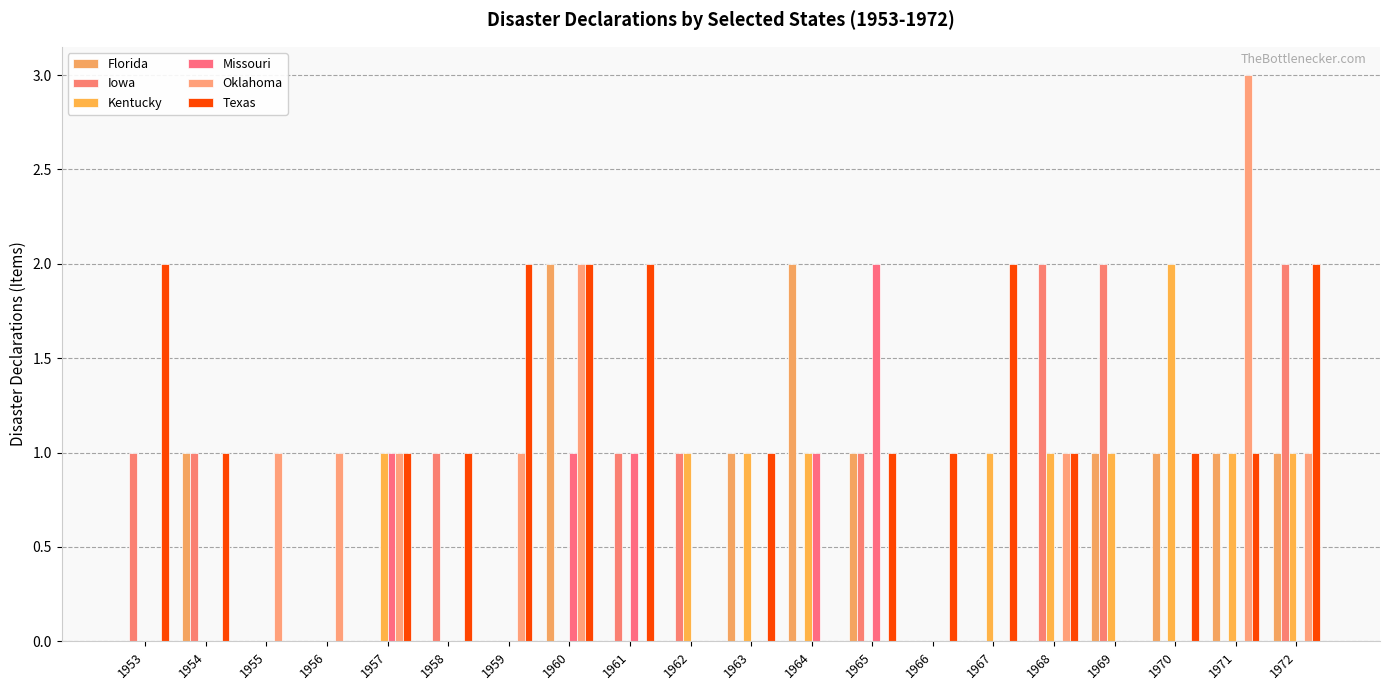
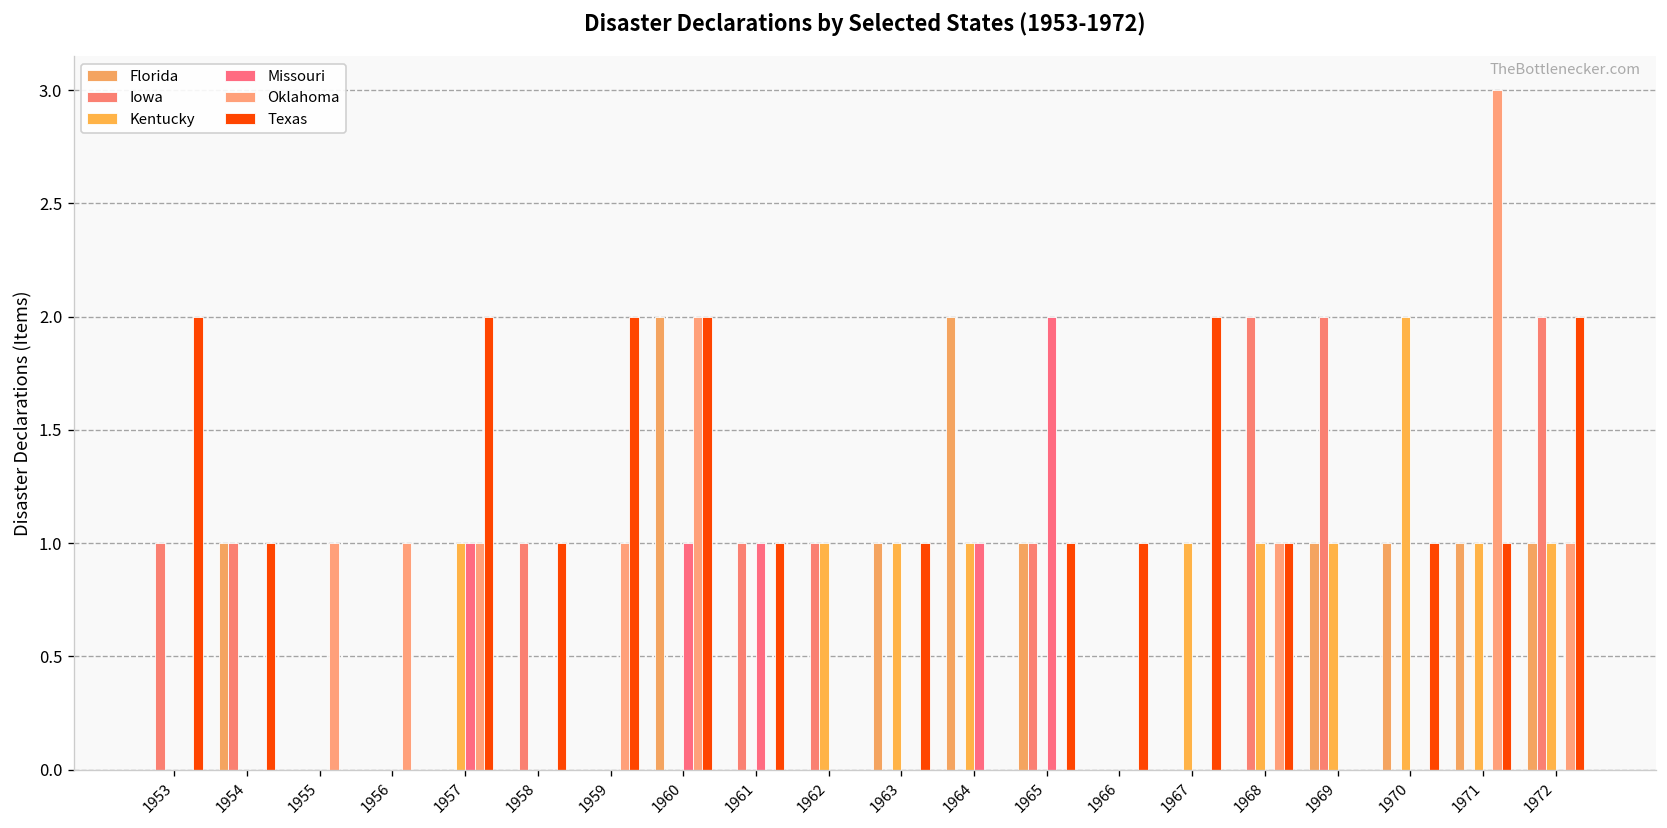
  {
    "Texas": {
      "1953": 2,
      "1954": 1,
      "1955": 0,
      "1956": 0,
-     "1957": 1,
+     "1957": 2,
      "1958": 1,
      "1959": 2,
      "1960": 2,
-     "1961": 2,
+     "1961": 1,
      "1962": 0,
      "1963": 1,
      "1964": 0,
      "1965": 1,
      "1966": 1,
      "1967": 2,
      "1968": 1,
      "1969": 0,
      "1970": 1,
      "1971": 1,
      "1972": 2
    }
  }
